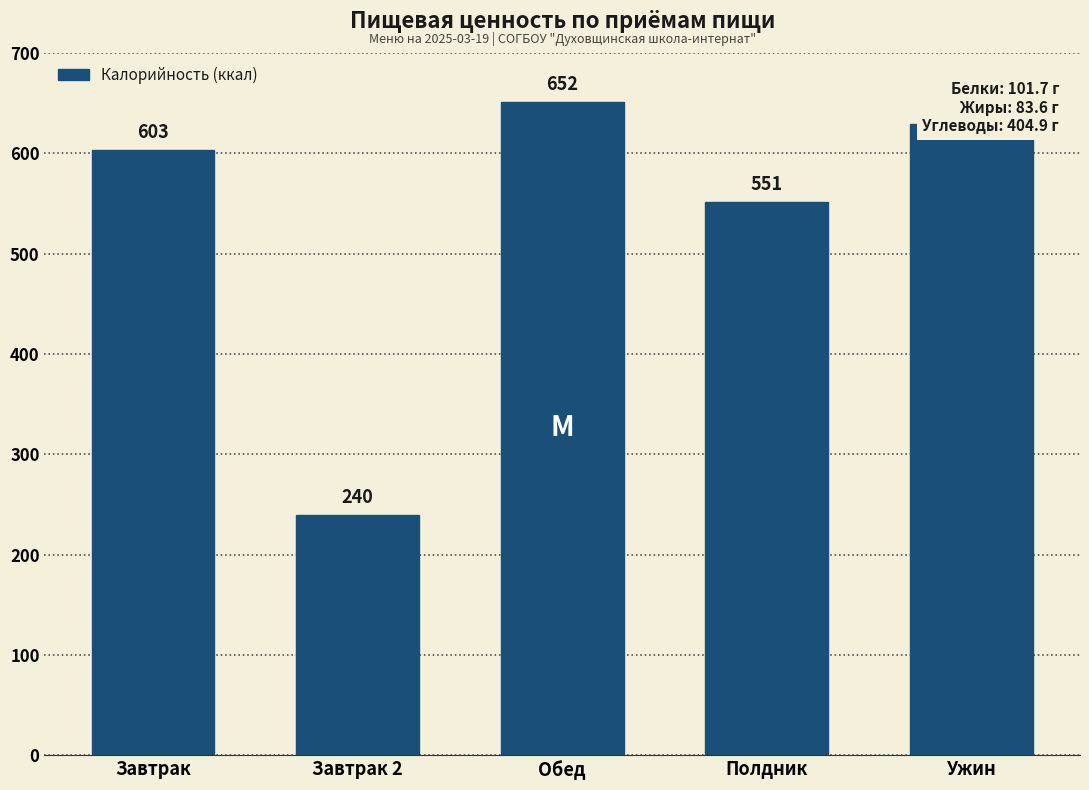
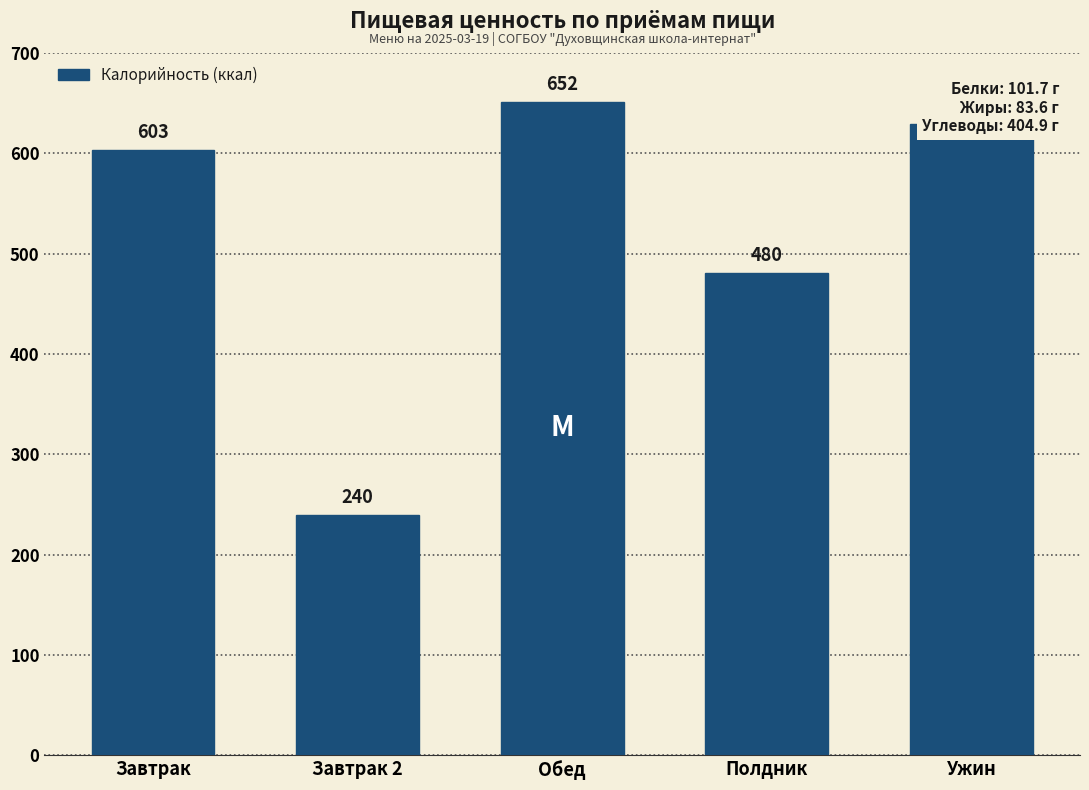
  {
    "Завтрак": 603,
    "Завтрак 2": 240,
    "Обед": 652,
-   "Полдник": 551
+   "Полдник": 480
  }
